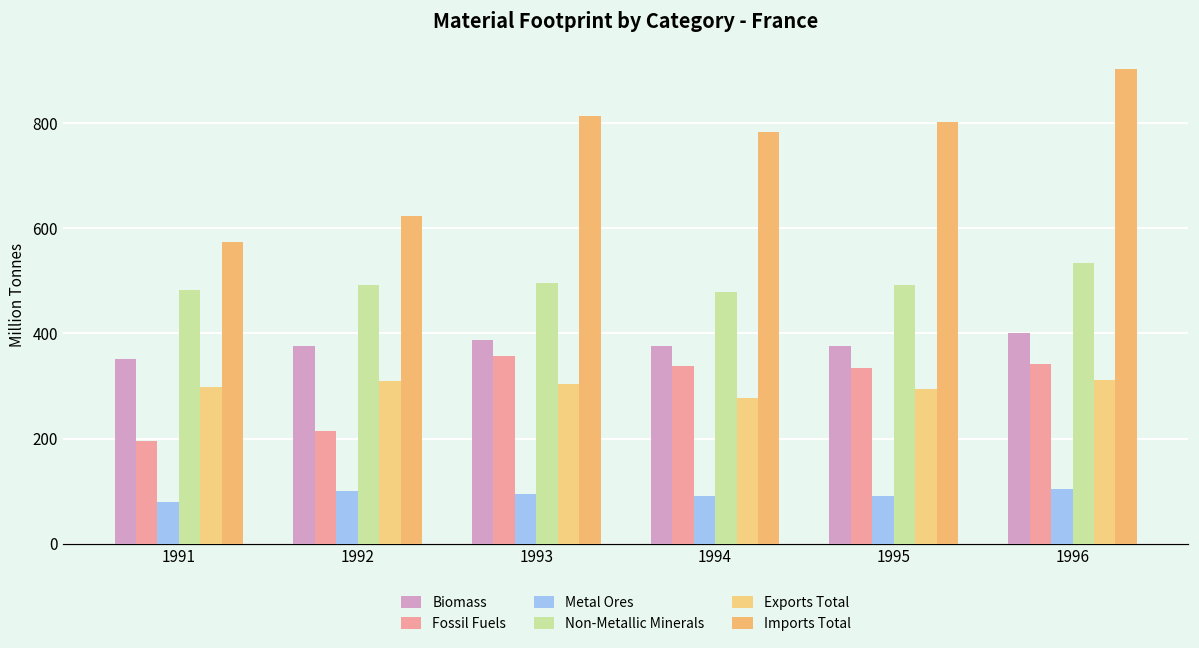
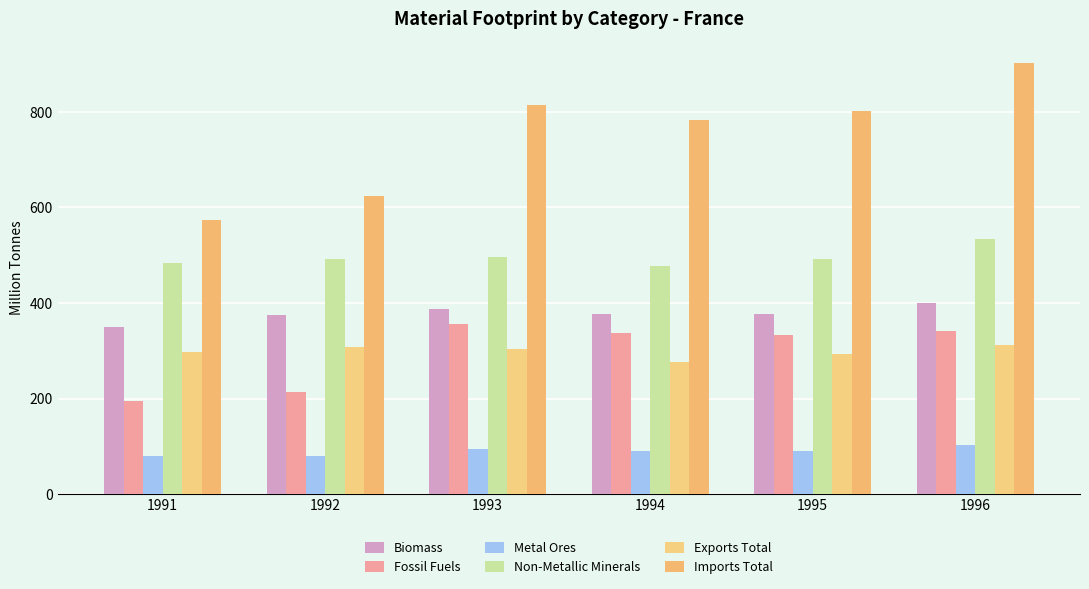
  {
    "Metal Ores": {
      "1991": 80,
-     "1992": 100,
+     "1992": 80,
      "1993": 90,
      "1994": 90,
      "1995": 90,
      "1996": 100
    }
  }
